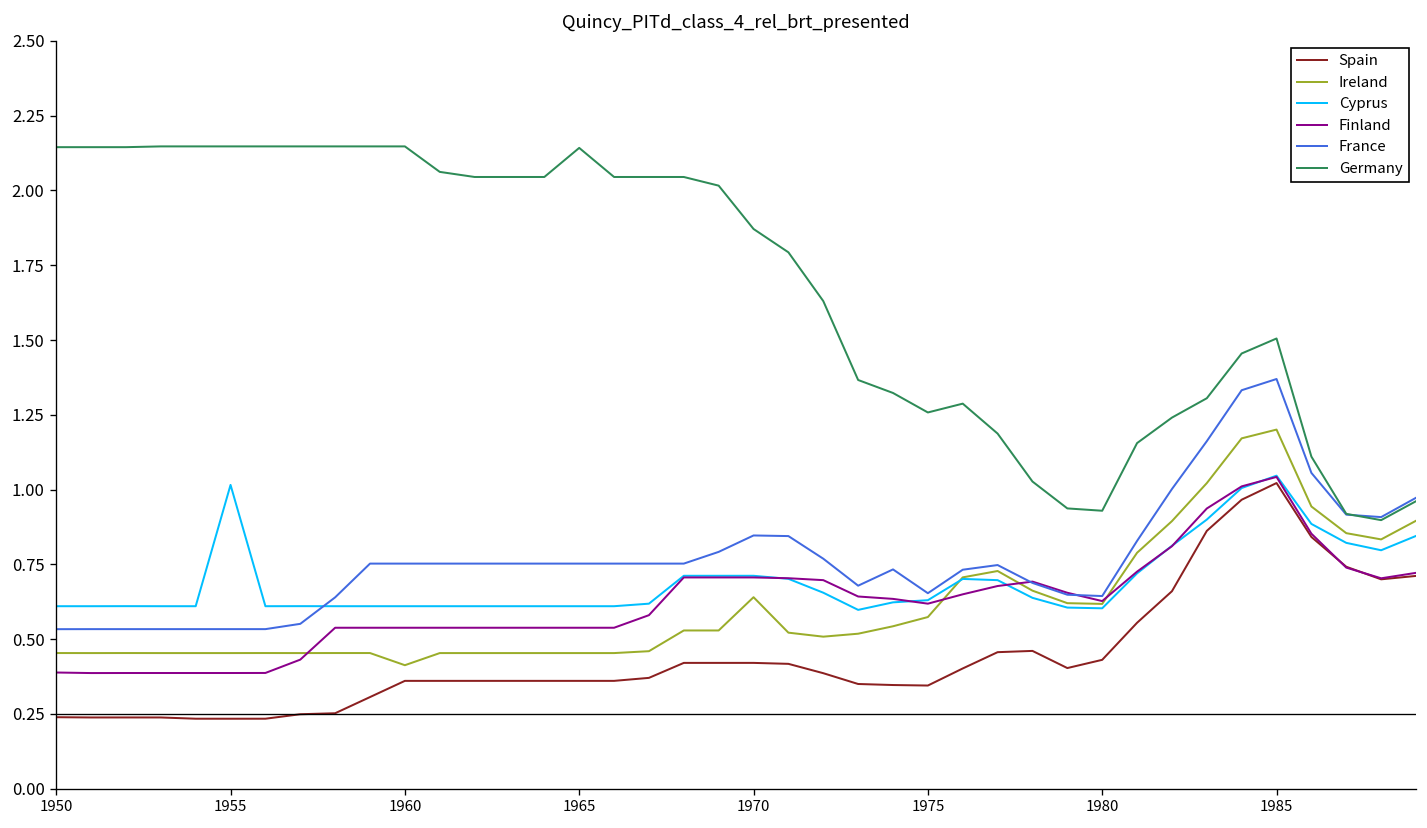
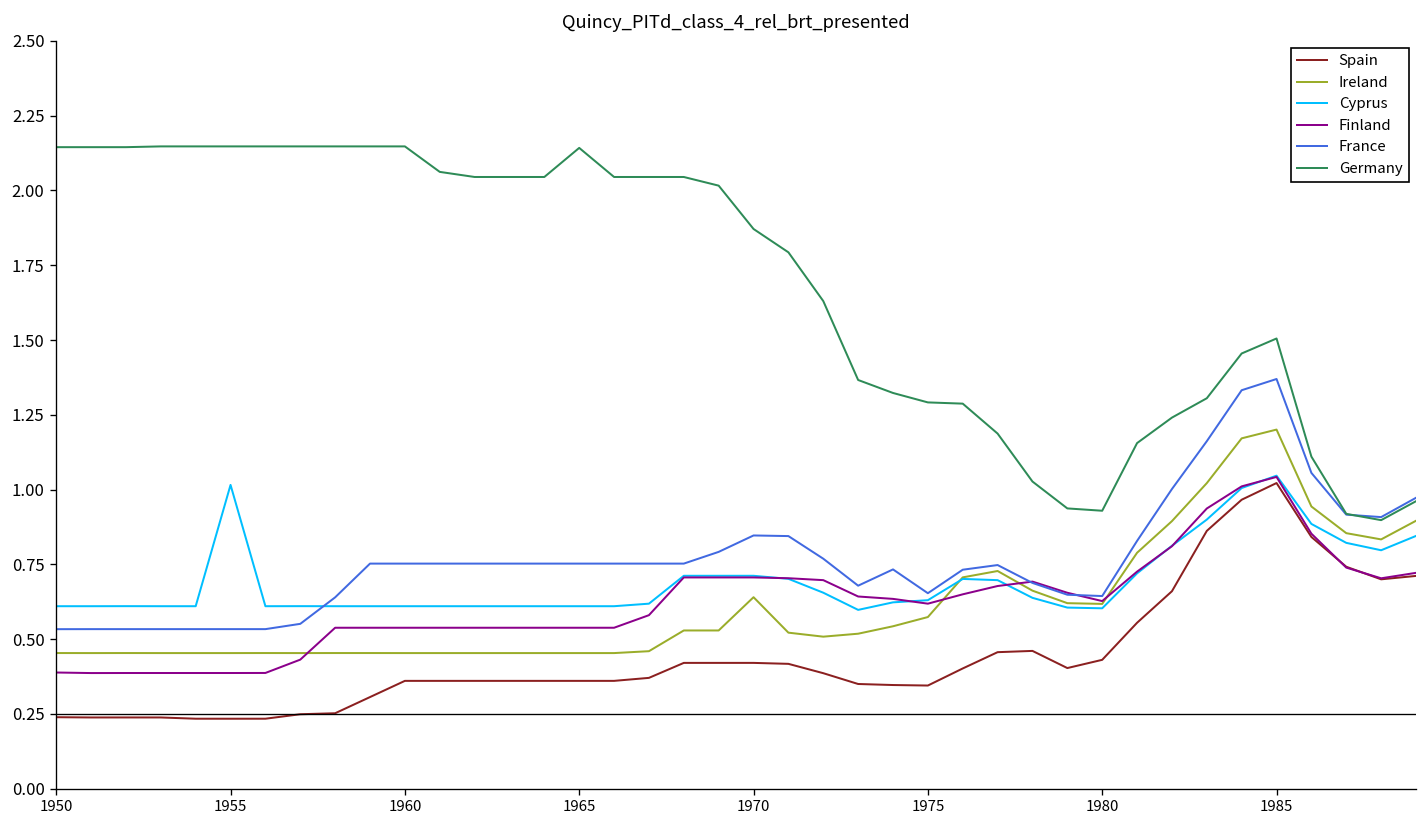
  {
    "Spain": {
      "1950": 0.24,
      "1955": 0.23,
      "1960": 0.36,
      "1965": 0.36,
      "1970": 0.42,
      "1975": 0.35,
      "1980": 0.43,
      "1985": 1.02
    },
    "Ireland": {
      "1950": 0.45,
      "1955": 0.45,
-     "1960": 0.41,
+     "1960": 0.45,
      "1965": 0.45,
      "1970": 0.64,
      "1975": 0.57,
      "1985": 1.20
    },
    "Cyprus": {
      "1950": 0.61,
      "1955": 1.02,
      "1960": 0.61,
      "1965": 0.61,
      "1975": 0.63,
      "1980": 0.60
    },
    "Finland": {
      "1950": 0.39,
      "1955": 0.39,
      "1960": 0.54,
      "1965": 0.54,
      "1975": 0.62
    },
    "France": {
      "1950": 0.53,
      "1955": 0.53,
      "1960": 0.75,
      "1965": 0.75,
      "1970": 0.85,
      "1975": 0.65,
      "1980": 0.64,
      "1985": 1.37
    },
    "Germany": {
      "1950": 2.14,
      "1955": 2.15,
      "1960": 2.15,
      "1965": 2.14,
      "1970": 1.87,
-     "1975": 1.26,
+     "1975": 1.29,
      "1980": 0.93,
      "1985": 1.51
    }
  }
